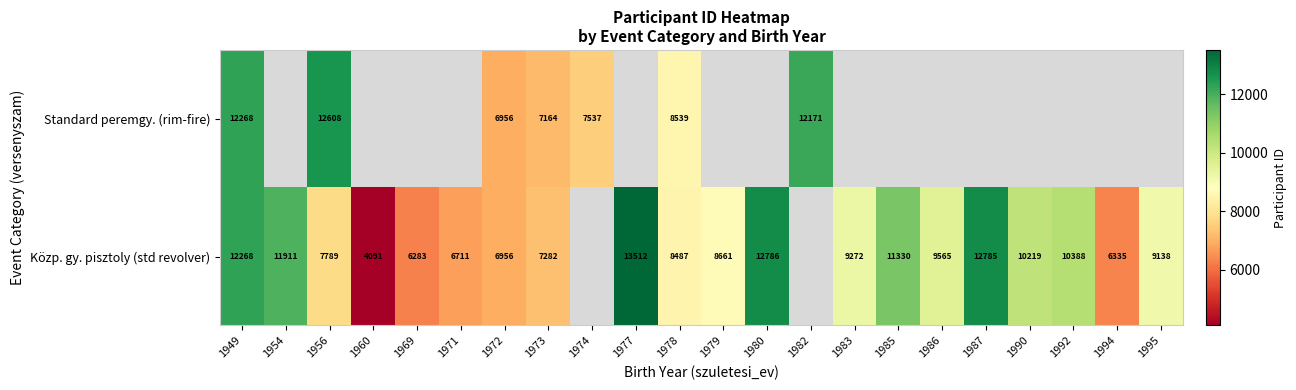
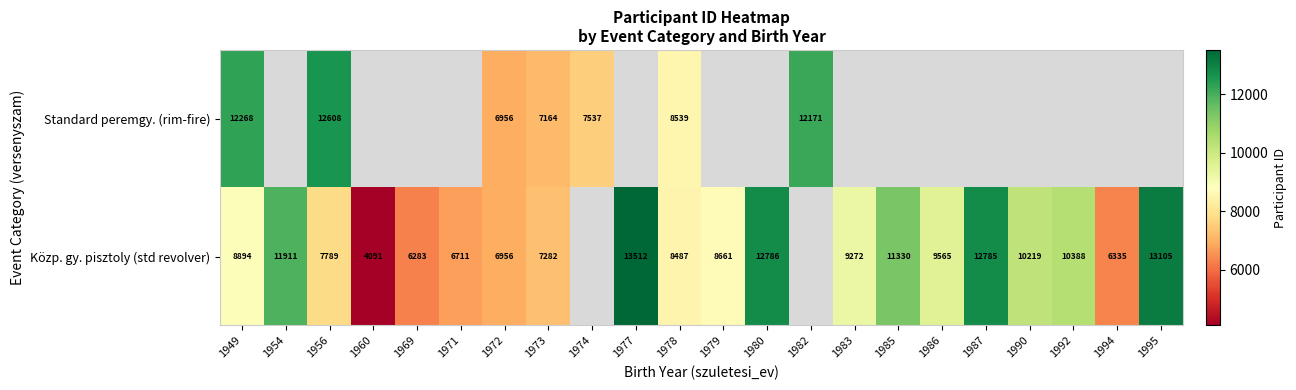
  {
    "Standard peremgy. (rim-fire)": {
      "1949": 12268,
      "1956": 12608,
      "1972": 6956,
      "1973": 7164,
      "1974": 7537,
      "1978": 8539,
      "1982": 12171
    },
    "Közp. gy. pisztoly (std revolver)": {
-     "1949": 12268,
+     "1949": 8894,
      "1954": 11911,
      "1956": 7789,
      "1960": 4091,
      "1969": 6283,
      "1971": 6711,
      "1972": 6956,
      "1973": 7282,
      "1977": 13512,
      "1978": 8487,
      "1979": 8661,
      "1980": 12786,
      "1983": 9272,
      "1985": 11330,
      "1986": 9565,
      "1987": 12785,
      "1990": 10219,
      "1992": 10388,
      "1994": 6335,
-     "1995": 9138
+     "1995": 13105
    }
  }
